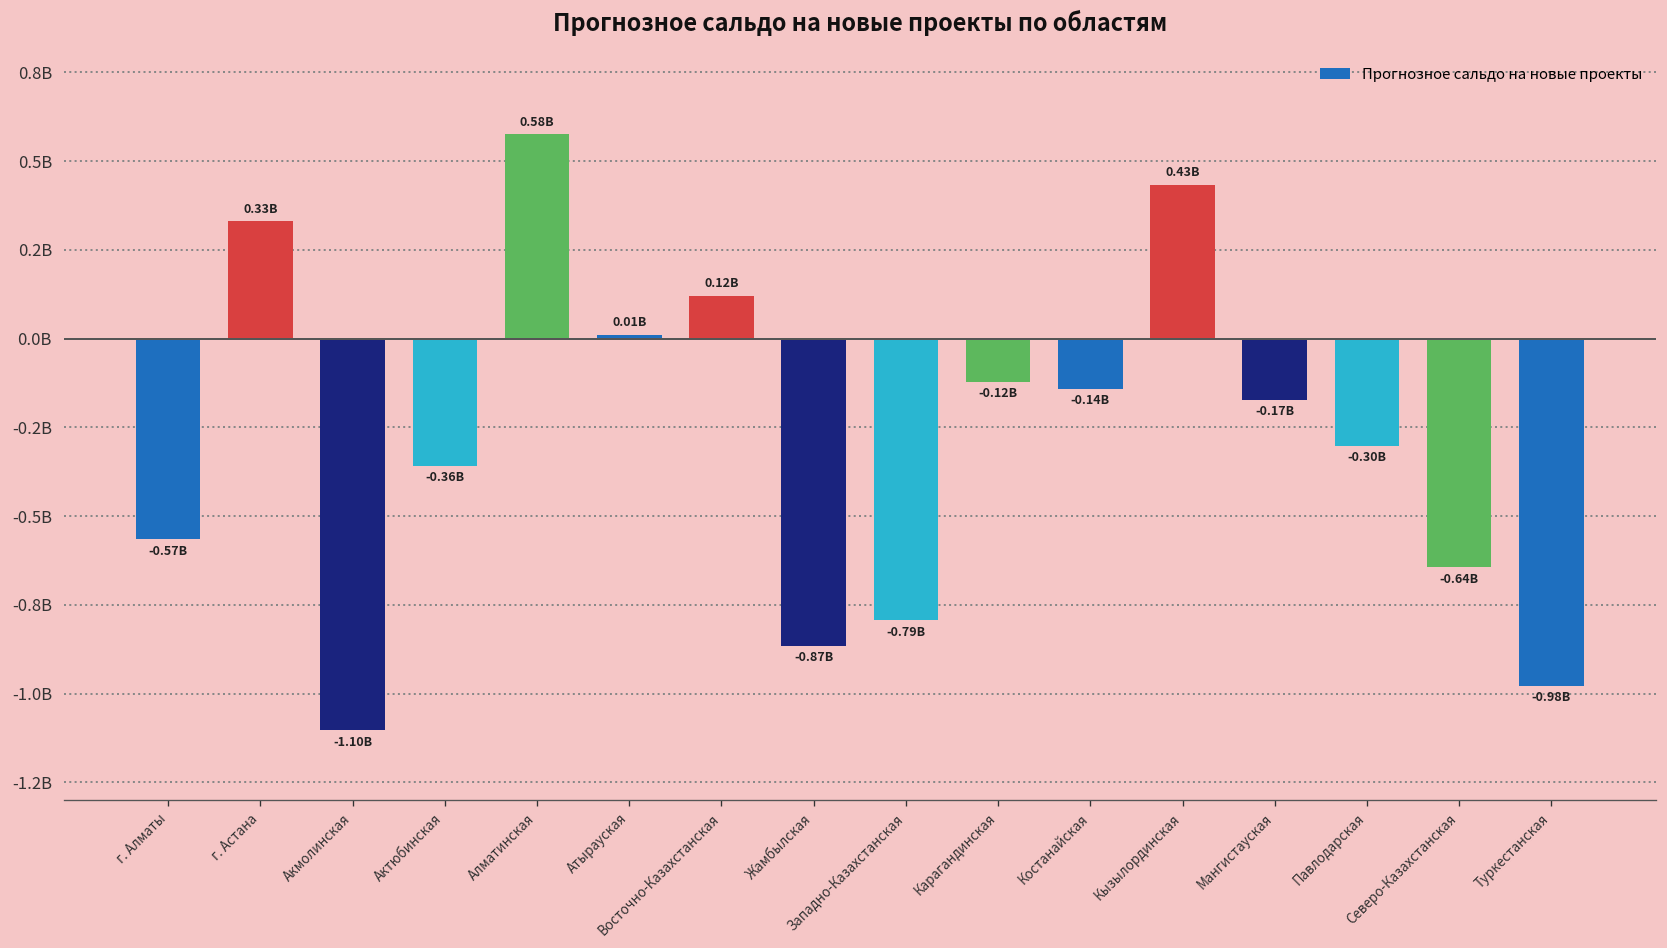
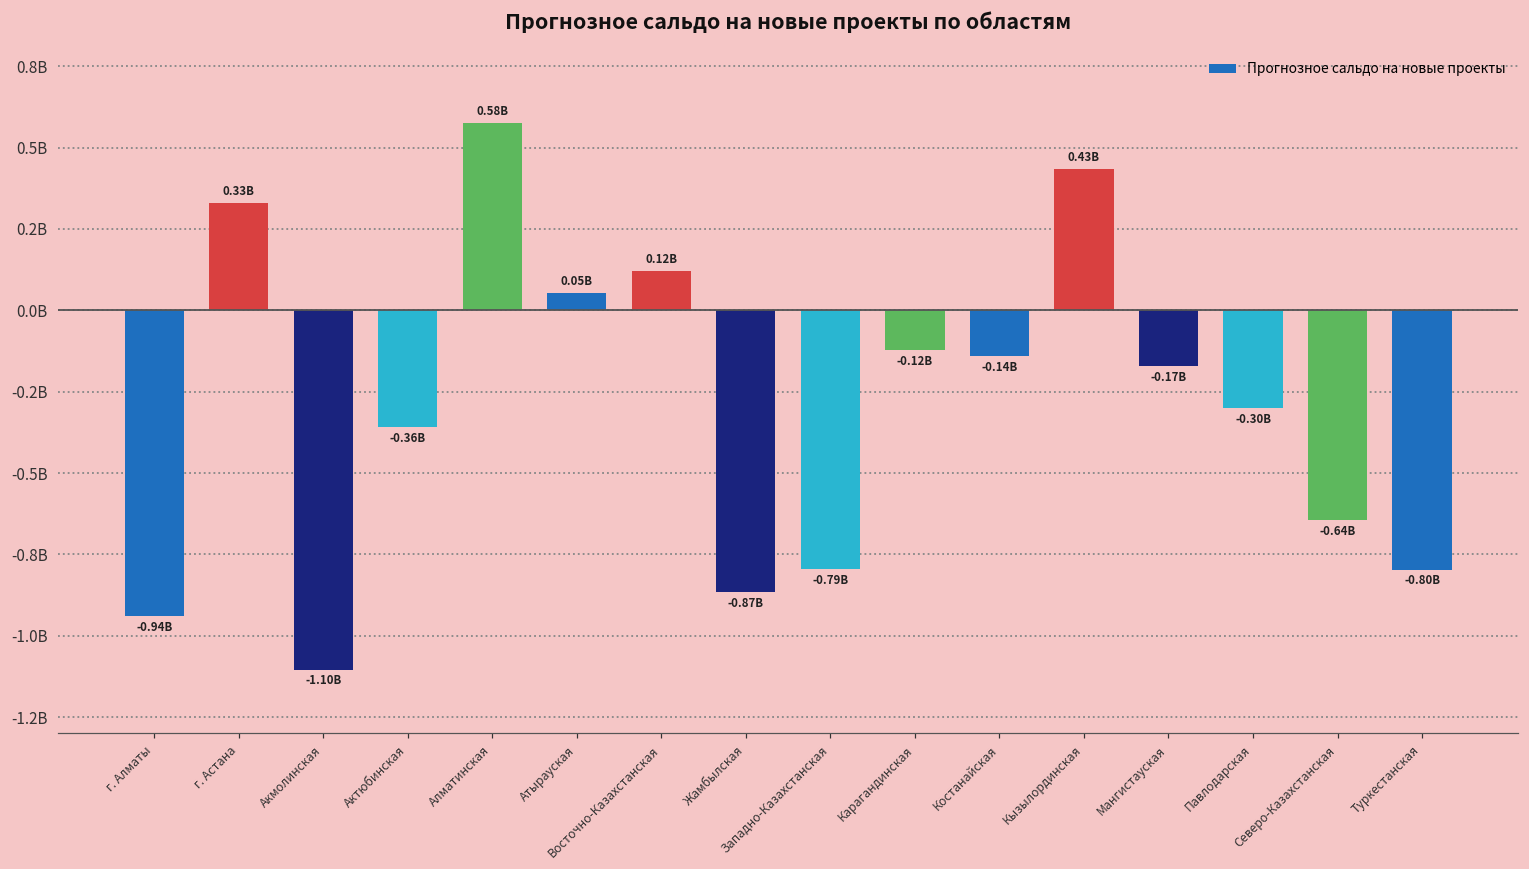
  {
-   "г. Алматы": "-0.57B",
+   "г. Алматы": "-0.94B",
    "г. Астана": "0.33B",
    "Акмолинская": "-1.10B",
    "Актюбинская": "-0.36B",
    "Алматинская": "0.58B",
-   "Атырауская": "0.01B",
+   "Атырауская": "0.05B",
    "Восточно-Казахстанская": "0.12B",
    "Жамбылская": "-0.87B",
    "Западно-Казахстанская": "-0.79B",
    "Карагандинская": "-0.12B",
    "Костанайская": "-0.14B",
    "Кызылординская": "0.43B",
    "Мангистауская": "-0.17B",
    "Павлодарская": "-0.30B",
    "Северо-Казахстанская": "-0.64B",
-   "Туркестанская": "-0.98B"
+   "Туркестанская": "-0.80B"
  }
